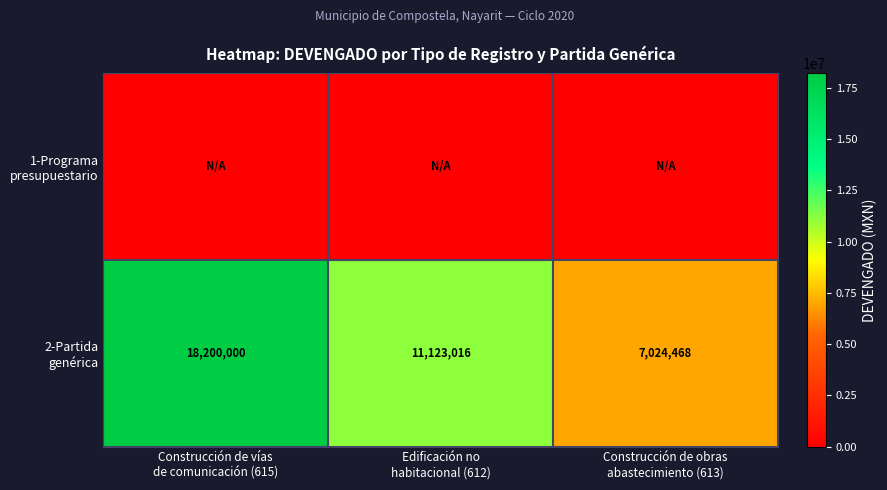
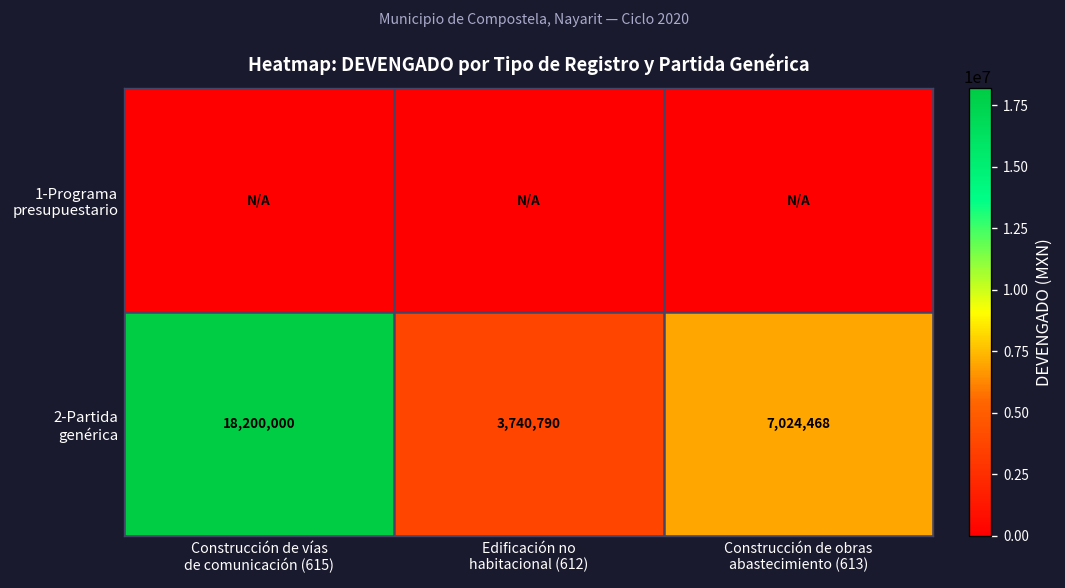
  {
    "2-Partida genérica": {
      "Construcción de vías de comunicación (615)": "18,200,000",
-     "Edificación no habitacional (612)": "11,123,016",
+     "Edificación no habitacional (612)": "3,740,790",
      "Construcción de obras abastecimiento (613)": "7,024,468"
    }
  }
